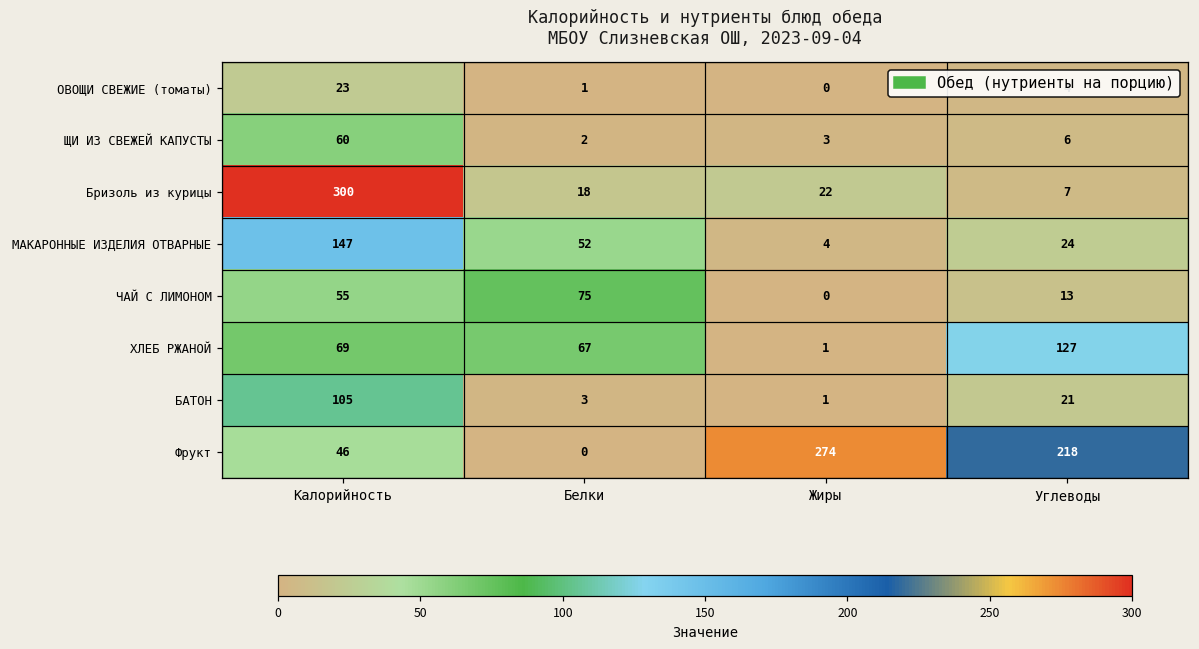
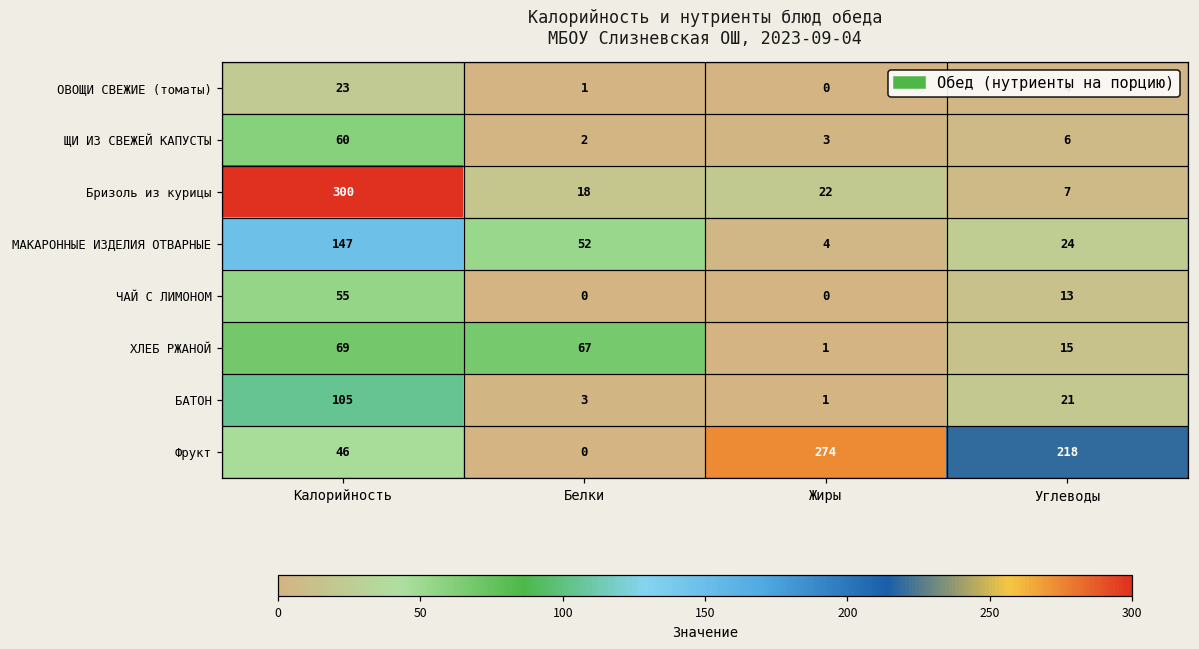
  {
    "ОВОЩИ СВЕЖИЕ (томаты)": {
      "Калорийность": 23,
      "Белки": 1,
      "Жиры": 0
    },
    "ЩИ ИЗ СВЕЖЕЙ КАПУСТЫ": {
      "Калорийность": 60,
      "Белки": 2,
      "Жиры": 3,
      "Углеводы": 6
    },
    "Бризоль из курицы": {
      "Калорийность": 300,
      "Белки": 18,
      "Жиры": 22,
      "Углеводы": 7
    },
    "МАКАРОННЫЕ ИЗДЕЛИЯ ОТВАРНЫЕ": {
      "Калорийность": 147,
      "Белки": 52,
      "Жиры": 4,
      "Углеводы": 24
    },
    "ЧАЙ С ЛИМОНОМ": {
      "Калорийность": 55,
-     "Белки": 75,
+     "Белки": 0,
      "Жиры": 0,
      "Углеводы": 13
    },
    "ХЛЕБ РЖАНОЙ": {
      "Калорийность": 69,
      "Белки": 67,
      "Жиры": 1,
-     "Углеводы": 127
+     "Углеводы": 15
    },
    "БАТОН": {
      "Калорийность": 105,
      "Белки": 3,
      "Жиры": 1,
      "Углеводы": 21
    },
    "Фрукт": {
      "Калорийность": 46,
      "Белки": 0,
      "Жиры": 274,
      "Углеводы": 218
    }
  }
